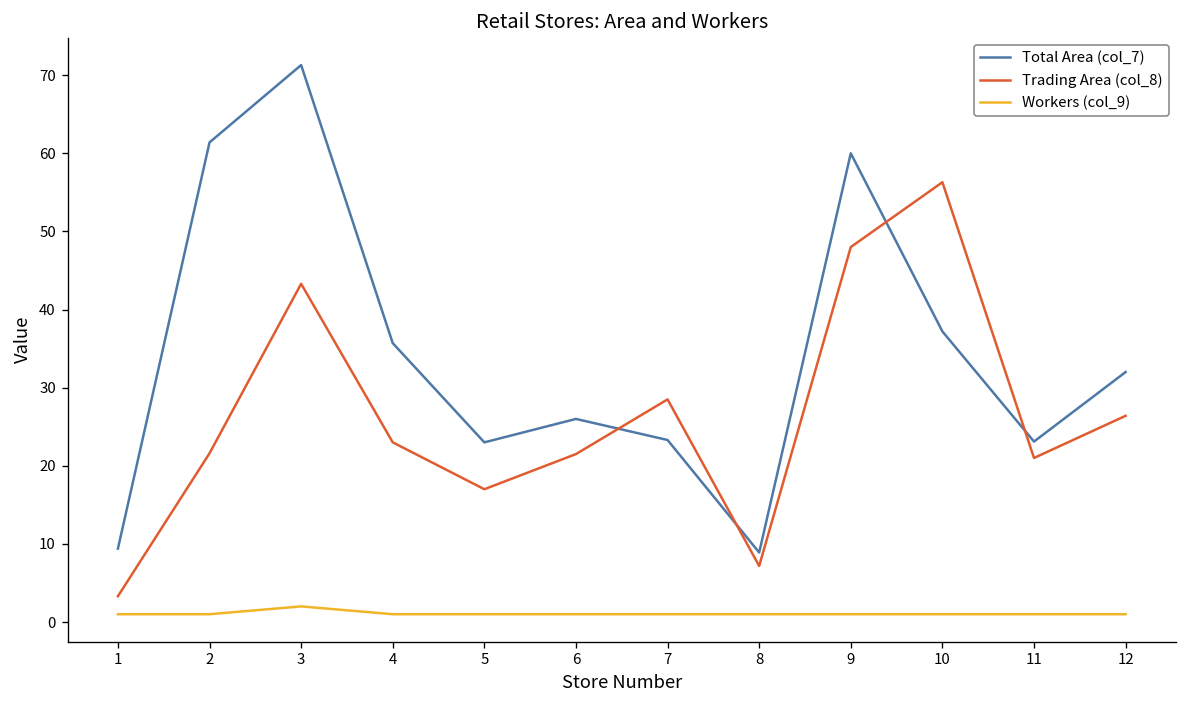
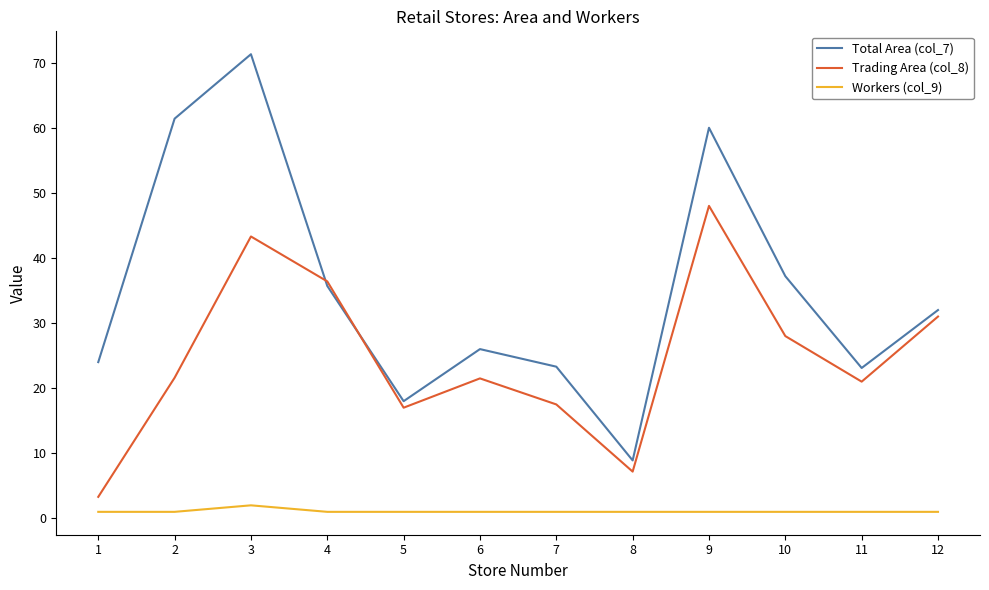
  {
    "Total Area (col_7)": {
-     "1": 9,
+     "1": 24,
      "2": 61,
      "3": 71,
      "4": 36,
-     "5": 23,
+     "5": 18,
      "6": 26,
      "7": 23,
      "8": 9,
      "9": 60,
      "10": 37,
      "11": 23,
      "12": 32
    },
    "Trading Area (col_8)": {
      "1": 3,
      "2": 22,
      "3": 43,
-     "4": 23,
+     "4": 36,
      "5": 17,
      "6": 22,
-     "7": 29,
+     "7": 18,
      "8": 7,
      "9": 48,
-     "10": 56,
+     "10": 28,
      "11": 21,
-     "12": 26
+     "12": 31
    },
    "Workers (col_9)": {
      "1": 1,
      "2": 1,
      "3": 2,
      "4": 1,
      "5": 1,
      "6": 1,
      "7": 1,
      "8": 1,
      "9": 1,
      "10": 1,
      "11": 1,
      "12": 1
    }
  }
